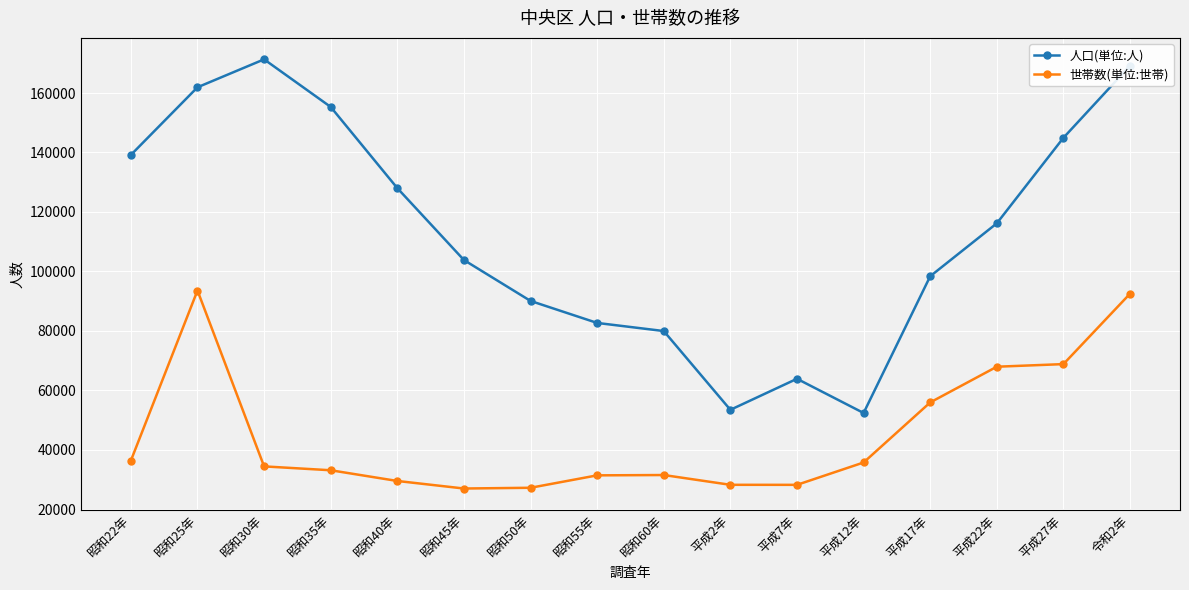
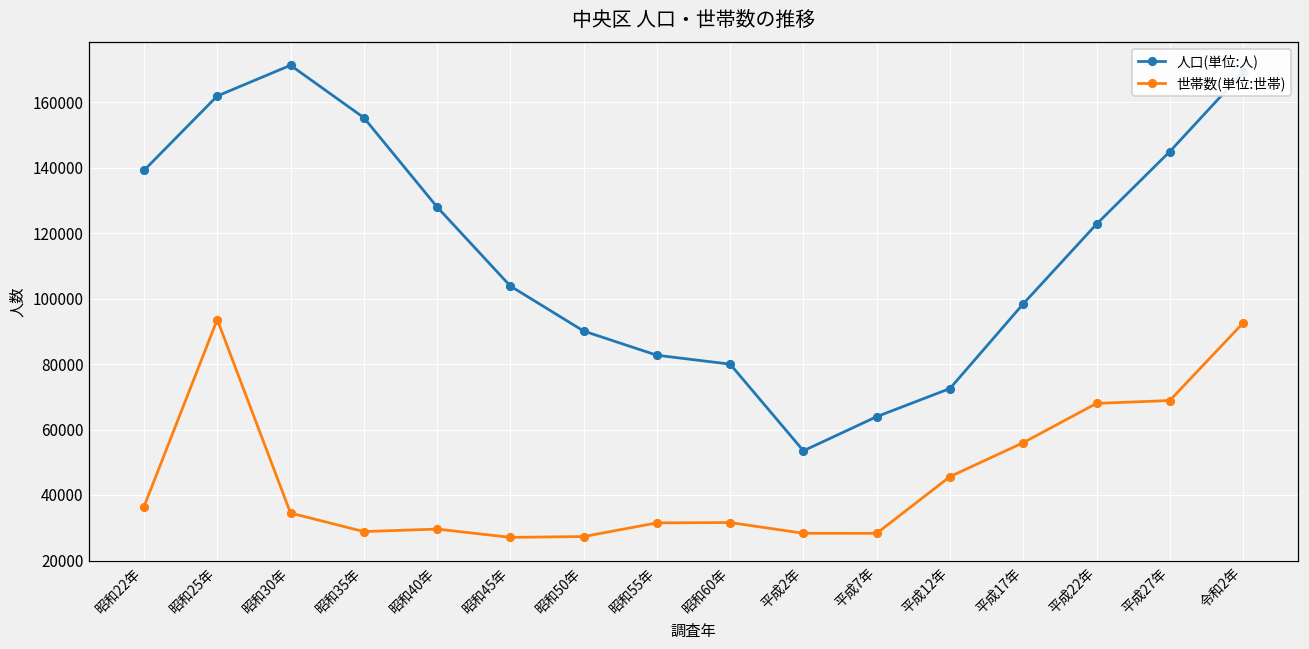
  {
    "人口(単位:人)": {
      "昭和22年": 139000,
      "昭和25年": 162000,
      "昭和30年": 171000,
      "昭和35年": 155000,
      "昭和40年": 128000,
      "昭和45年": 104000,
      "昭和50年": 90000,
      "昭和55年": 83000,
      "昭和60年": 80000,
      "平成2年": 53000,
      "平成7年": 64000,
-     "平成12年": 52000,
+     "平成12年": 73000,
      "平成17年": 98000,
-     "平成22年": 116000,
+     "平成22年": 123000,
      "平成27年": 145000
    },
    "世帯数(単位:世帯)": {
      "昭和22年": 36000,
      "昭和25年": 94000,
      "昭和30年": 34000,
-     "昭和35年": 33000,
+     "昭和35年": 29000,
      "昭和40年": 30000,
      "昭和45年": 27000,
      "昭和50年": 27000,
      "昭和55年": 31000,
      "昭和60年": 32000,
      "平成2年": 28000,
      "平成7年": 28000,
-     "平成12年": 36000,
+     "平成12年": 46000,
      "平成17年": 56000,
      "平成22年": 68000,
      "平成27年": 69000,
      "令和2年": 93000
    }
  }
